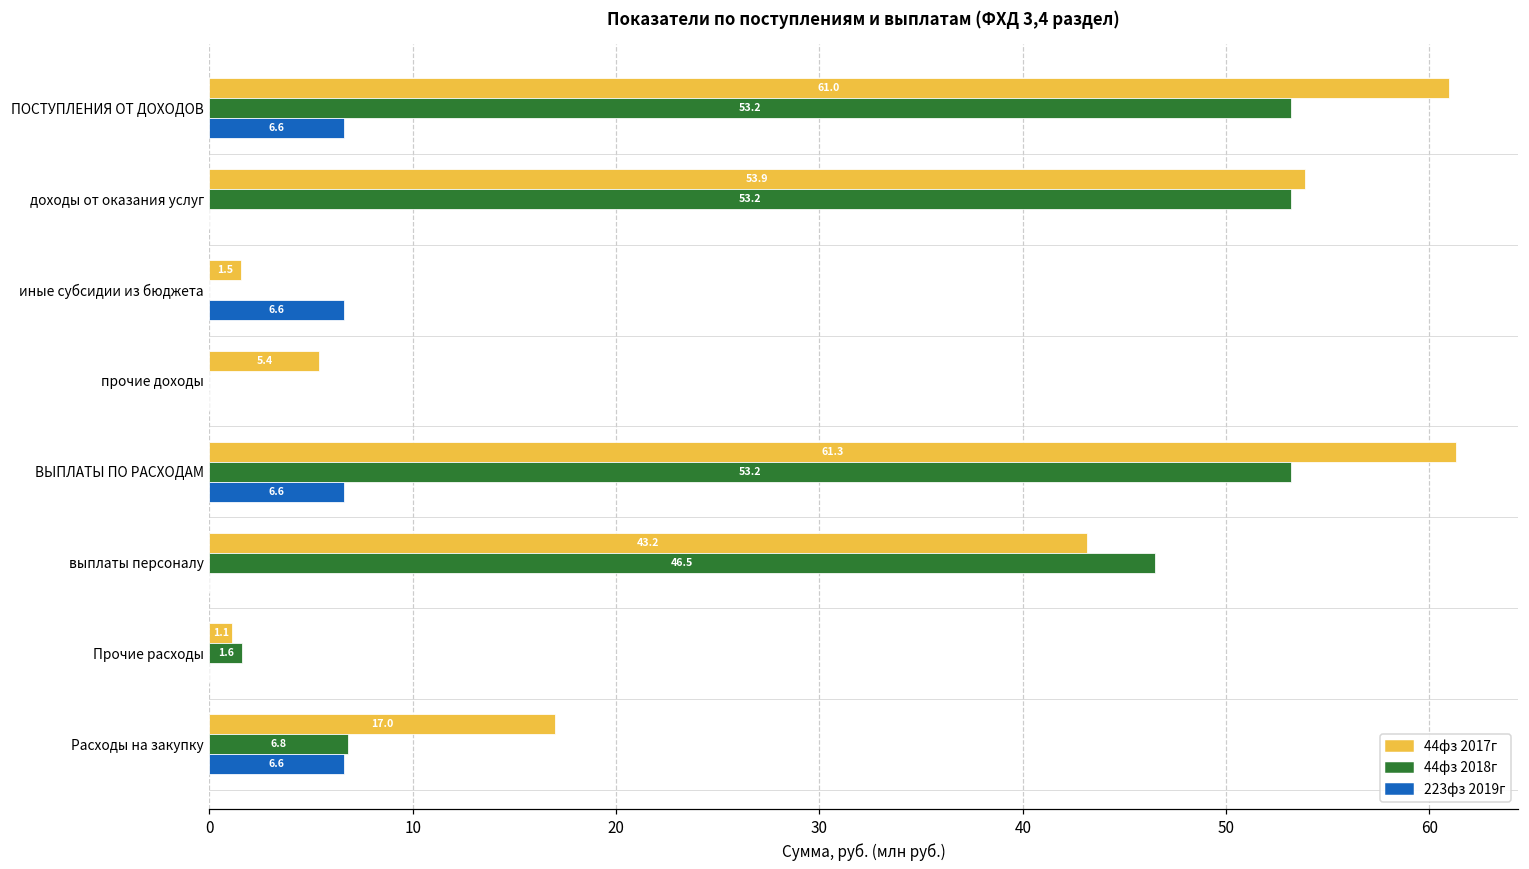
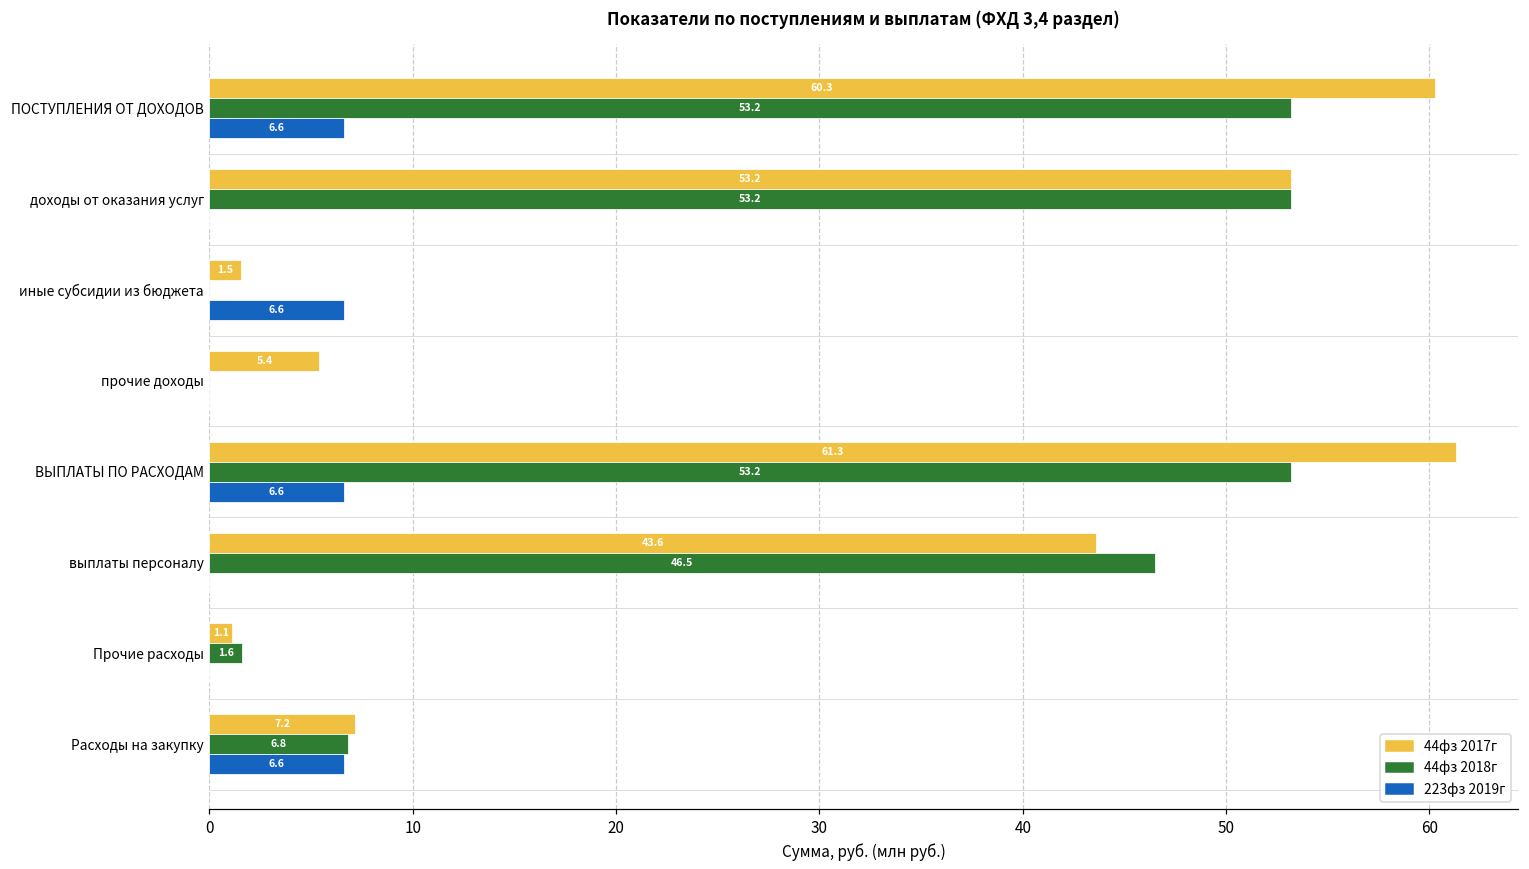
  {
    "44фз 2017г": {
-     "ПОСТУПЛЕНИЯ ОТ ДОХОДОВ": 61.0,
-     "доходы от оказания услуг": 53.9,
+     "ПОСТУПЛЕНИЯ ОТ ДОХОДОВ": 60.3,
+     "доходы от оказания услуг": 53.2,
      "иные субсидии из бюджета": 1.5,
      "прочие доходы": 5.4,
      "ВЫПЛАТЫ ПО РАСХОДАМ": 61.3,
-     "выплаты персоналу": 43.2,
+     "выплаты персоналу": 43.6,
      "Прочие расходы": 1.1,
-     "Расходы на закупку": 17.0
+     "Расходы на закупку": 7.2
    },
    "44фз 2018г": {
      "ПОСТУПЛЕНИЯ ОТ ДОХОДОВ": 53.2,
      "доходы от оказания услуг": 53.2,
      "ВЫПЛАТЫ ПО РАСХОДАМ": 53.2,
      "выплаты персоналу": 46.5,
      "Прочие расходы": 1.6,
      "Расходы на закупку": 6.8
    },
    "223фз 2019г": {
      "ПОСТУПЛЕНИЯ ОТ ДОХОДОВ": 6.6,
      "иные субсидии из бюджета": 6.6,
      "ВЫПЛАТЫ ПО РАСХОДАМ": 6.6,
      "Расходы на закупку": 6.6
    }
  }
